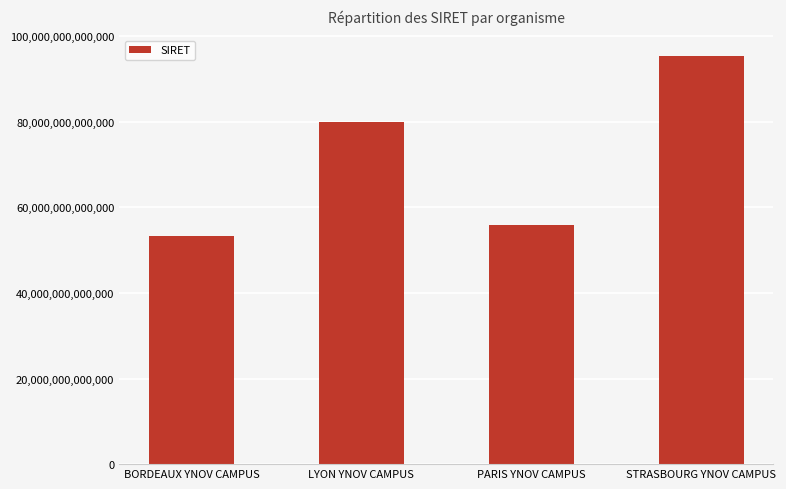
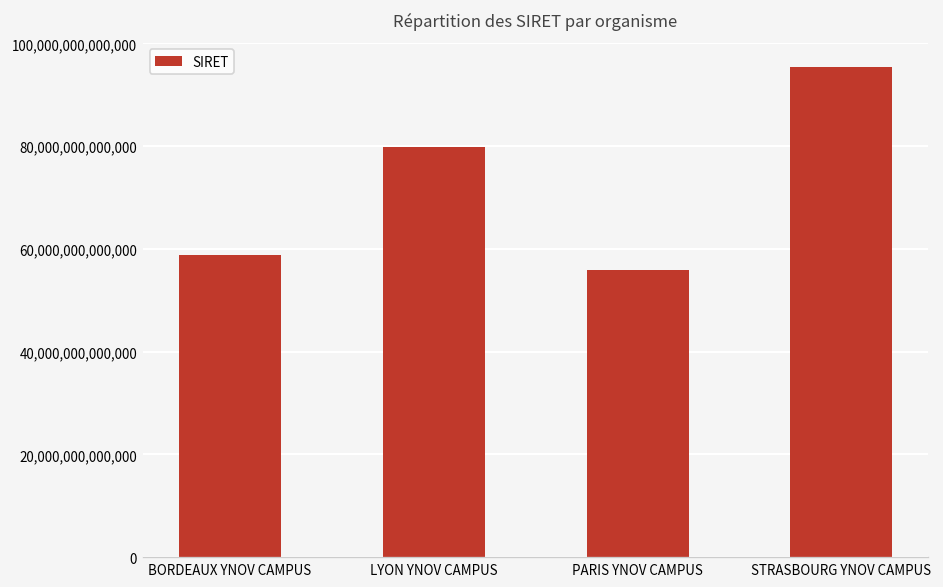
  {
-   "BORDEAUX YNOV CAMPUS": "53,000,000,000,000",
+   "BORDEAUX YNOV CAMPUS": "59,000,000,000,000",
    "LYON YNOV CAMPUS": "80,000,000,000,000",
    "PARIS YNOV CAMPUS": "56,000,000,000,000",
    "STRASBOURG YNOV CAMPUS": "95,000,000,000,000"
  }
